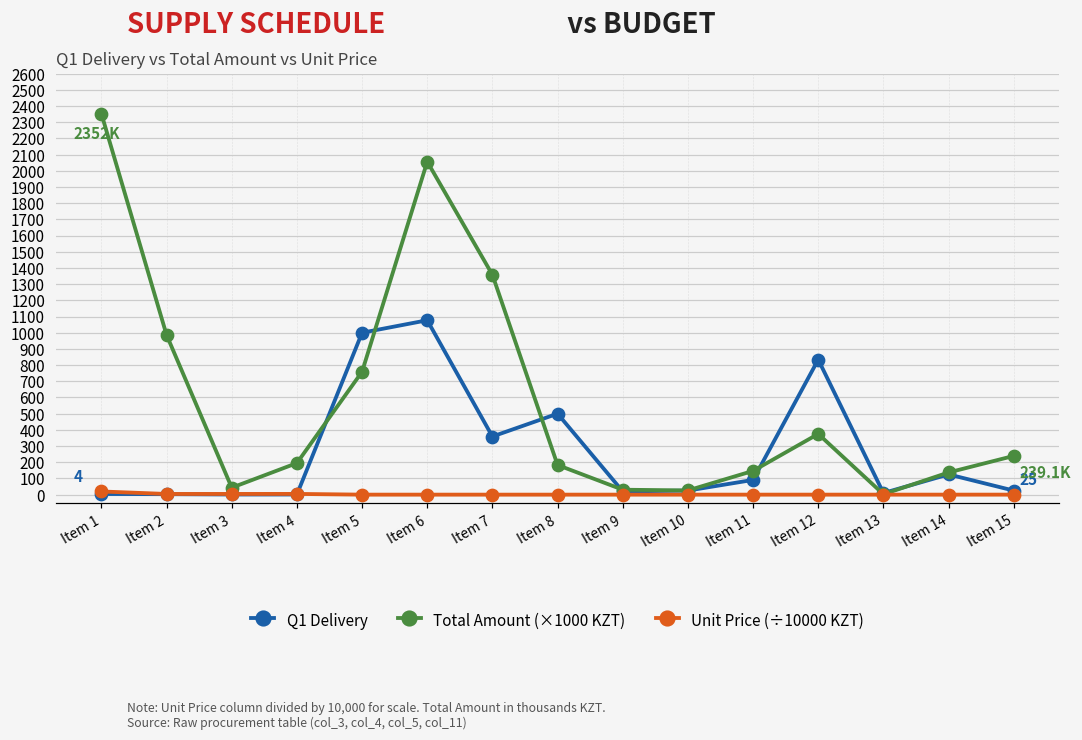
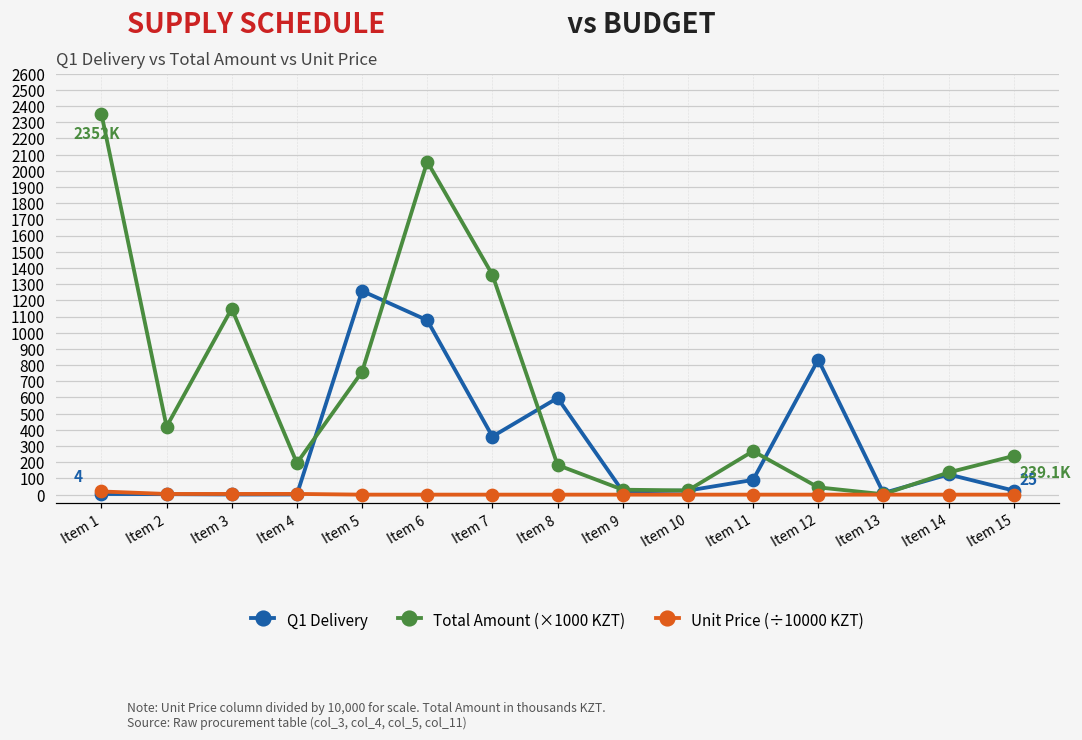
  {
    "Q1 Delivery": {
-     "Item 5": 1000,
+     "Item 5": 1260,
      "Item 6": 1080,
      "Item 7": 360,
-     "Item 8": 500,
+     "Item 8": 600,
      "Item 11": 90,
      "Item 12": 830
    },
    "Total Amount (×1000 KZT)": {
-     "Item 2": 990,
-     "Item 3": 40,
+     "Item 2": 420,
+     "Item 3": 1150,
      "Item 4": 200,
      "Item 5": 760,
      "Item 6": 2060,
      "Item 7": 1360,
      "Item 8": 180,
-     "Item 11": 150,
-     "Item 12": 380
+     "Item 11": 270,
+     "Item 12": 50
    },
    "Unit Price (÷10000 KZT)": {
      "Item 5": 0,
      "Item 6": 0,
      "Item 7": 0,
      "Item 8": 0,
      "Item 9": 0,
      "Item 10": 0,
      "Item 11": 0,
      "Item 12": 0,
      "Item 14": 0,
      "Item 15": 0
    }
  }
